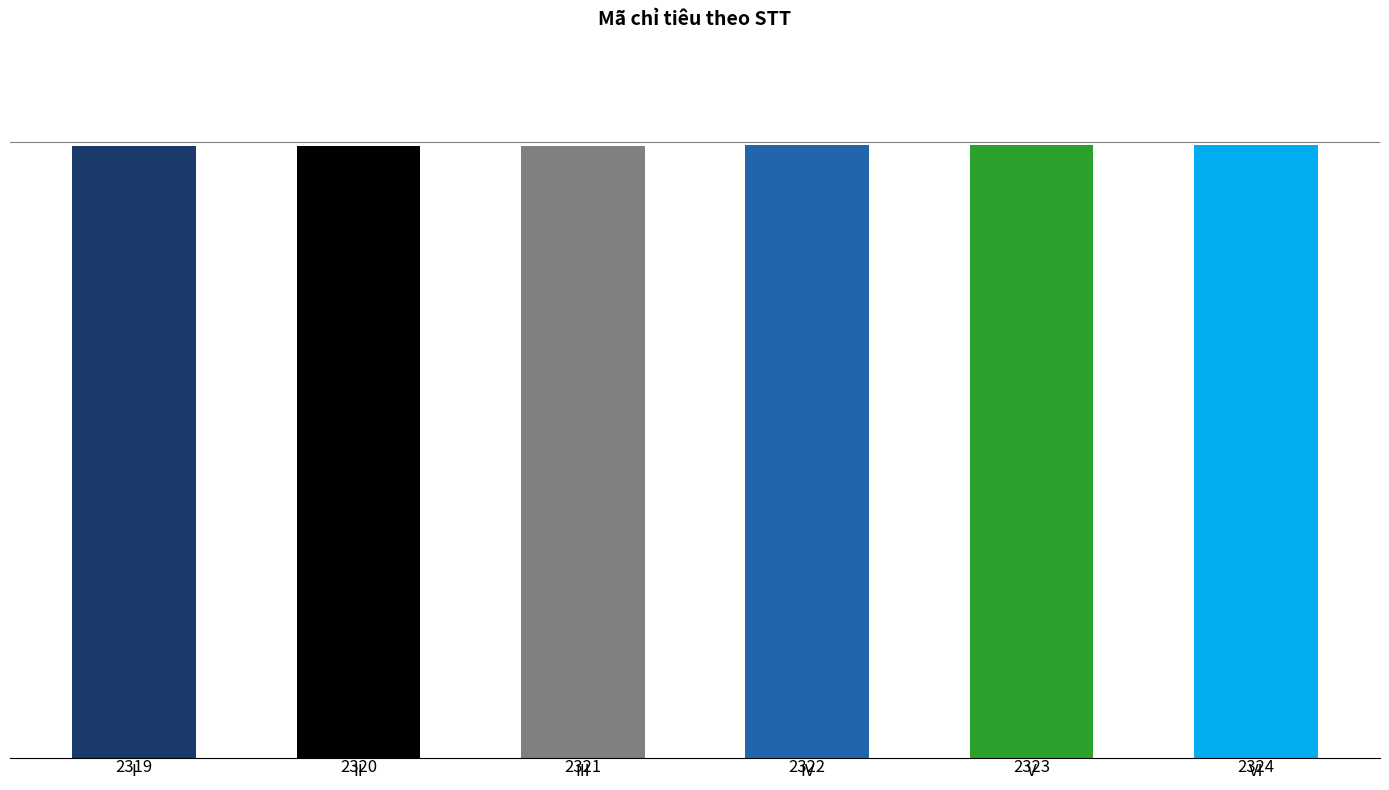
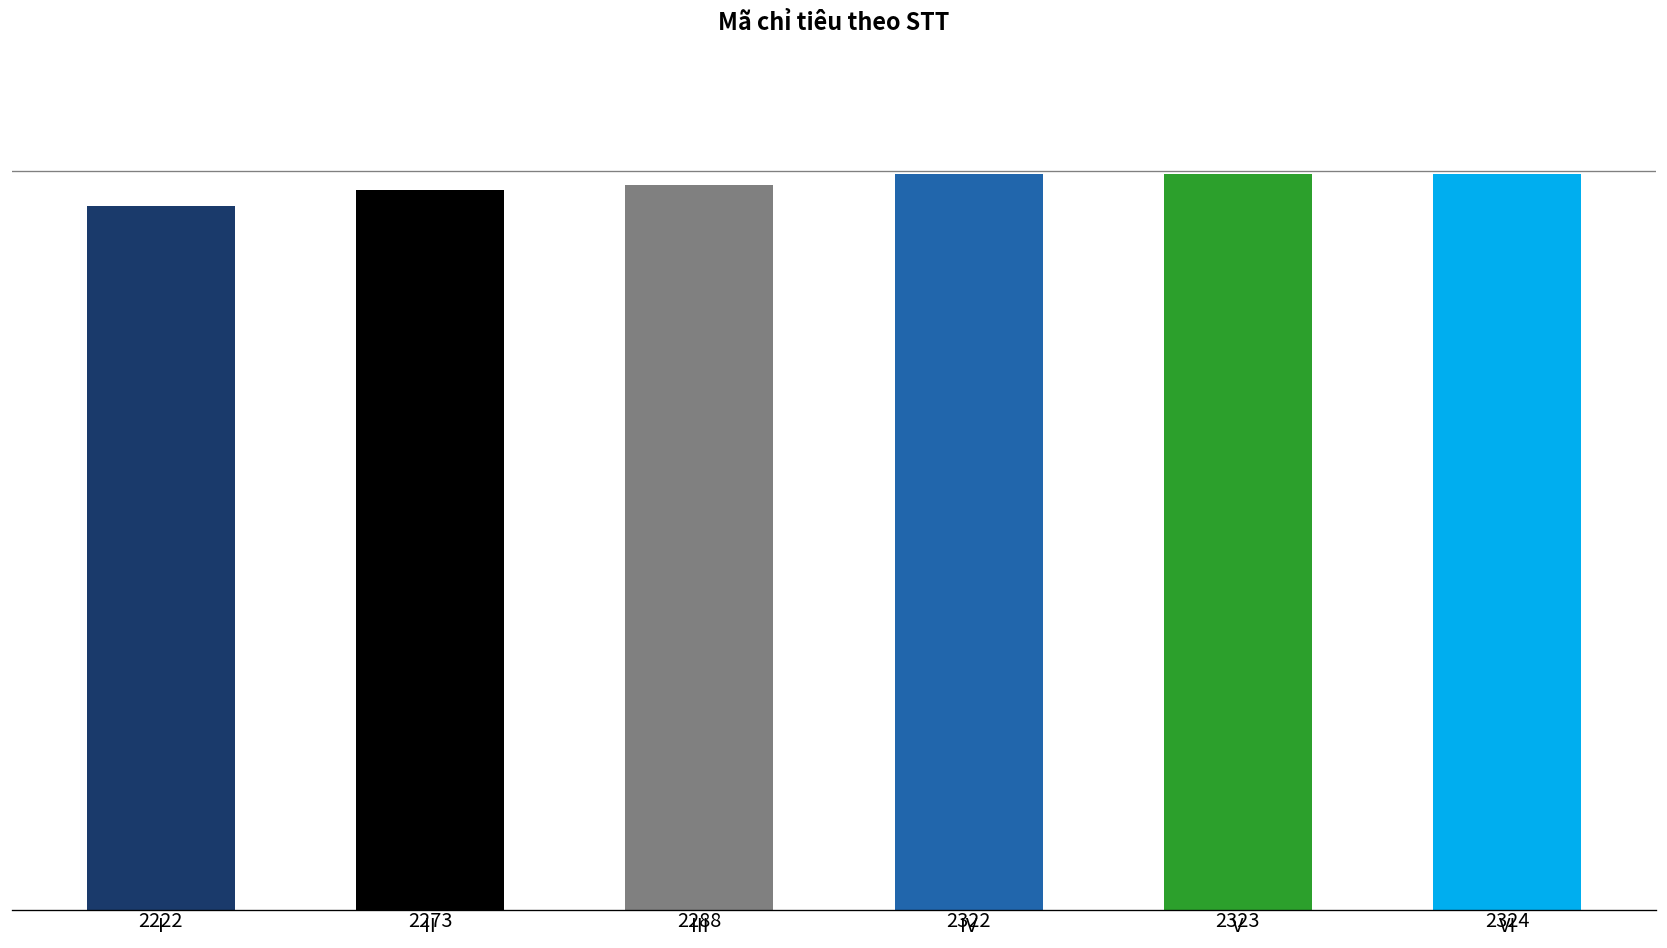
  {
-   "I": 2319,
-   "II": 2320,
-   "III": 2321
+   "I": 2222,
+   "II": 2273,
+   "III": 2288
  }
